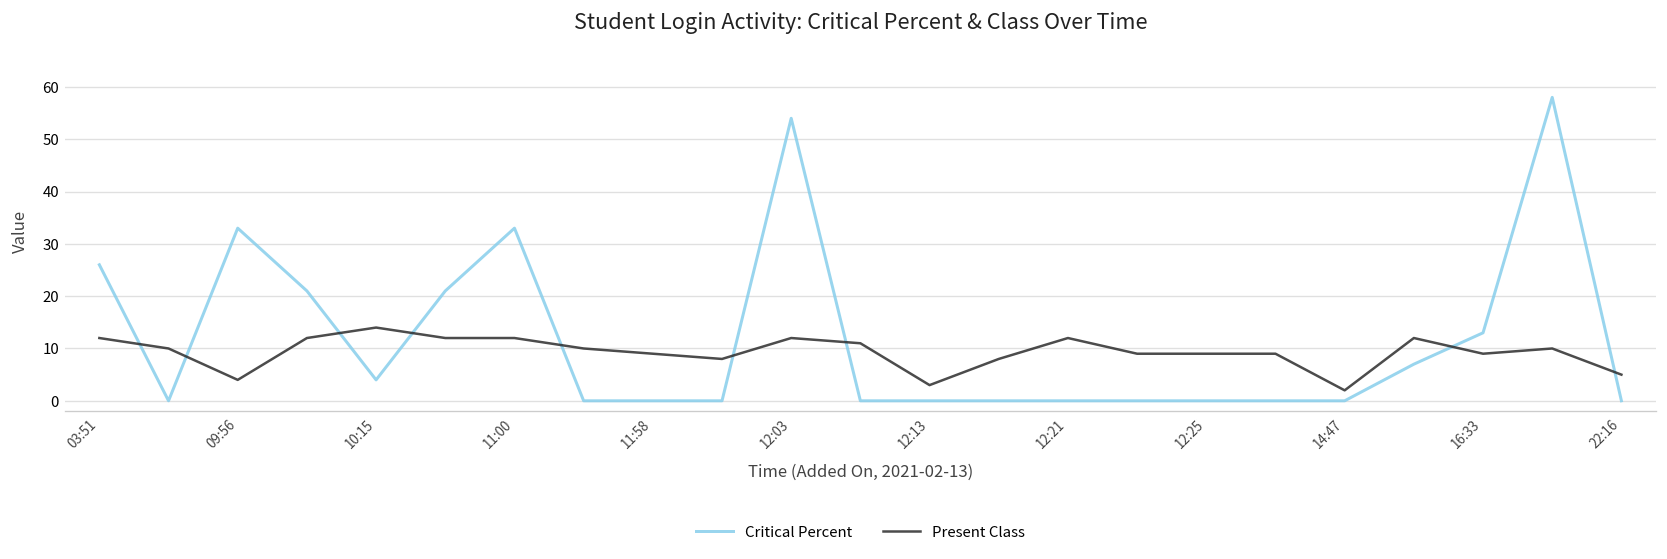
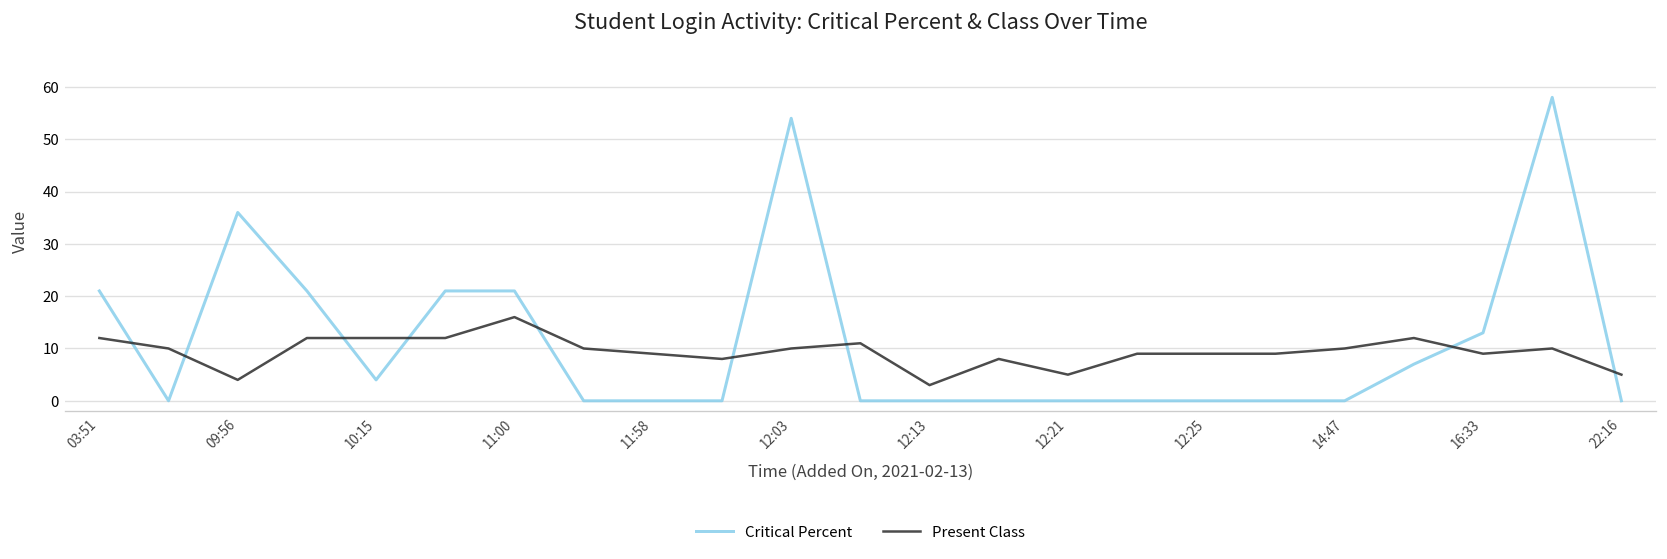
  {
    "Critical Percent": {
-     "03:51": 26,
-     "09:56": 33,
+     "03:51": 21,
+     "09:56": 36,
      "10:15": 4,
-     "11:00": 33,
+     "11:00": 21,
      "11:58": 0,
      "12:03": 54,
      "12:13": 0,
      "12:21": 0,
      "12:25": 0,
      "14:47": 0,
      "16:33": 13,
      "22:16": 0
    },
    "Present Class": {
      "03:51": 12,
      "09:56": 4,
-     "10:15": 14,
-     "11:00": 12,
+     "10:15": 12,
+     "11:00": 16,
      "11:58": 9,
-     "12:03": 12,
+     "12:03": 10,
      "12:13": 3,
-     "12:21": 12,
+     "12:21": 5,
      "12:25": 9,
-     "14:47": 2,
+     "14:47": 10,
      "16:33": 9,
      "22:16": 5
    }
  }
